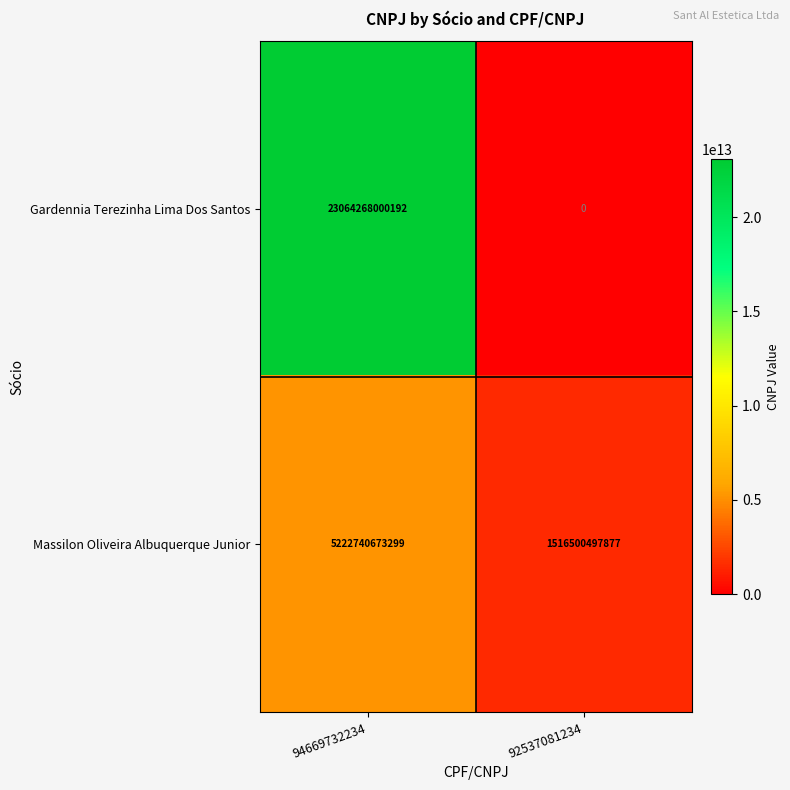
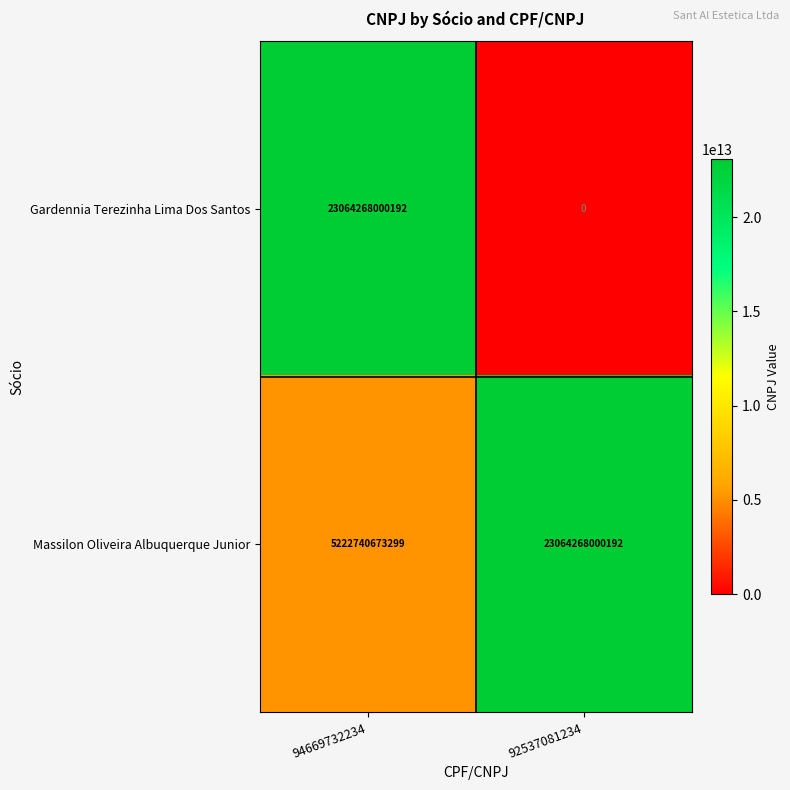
  {
    "Gardennia Terezinha Lima Dos Santos": {
      "94669732234": 23064268000192,
      "92537081234": 0
    },
    "Massilon Oliveira Albuquerque Junior": {
      "94669732234": 5222740673299,
-     "92537081234": 1516500497877
+     "92537081234": 23064268000192
    }
  }
